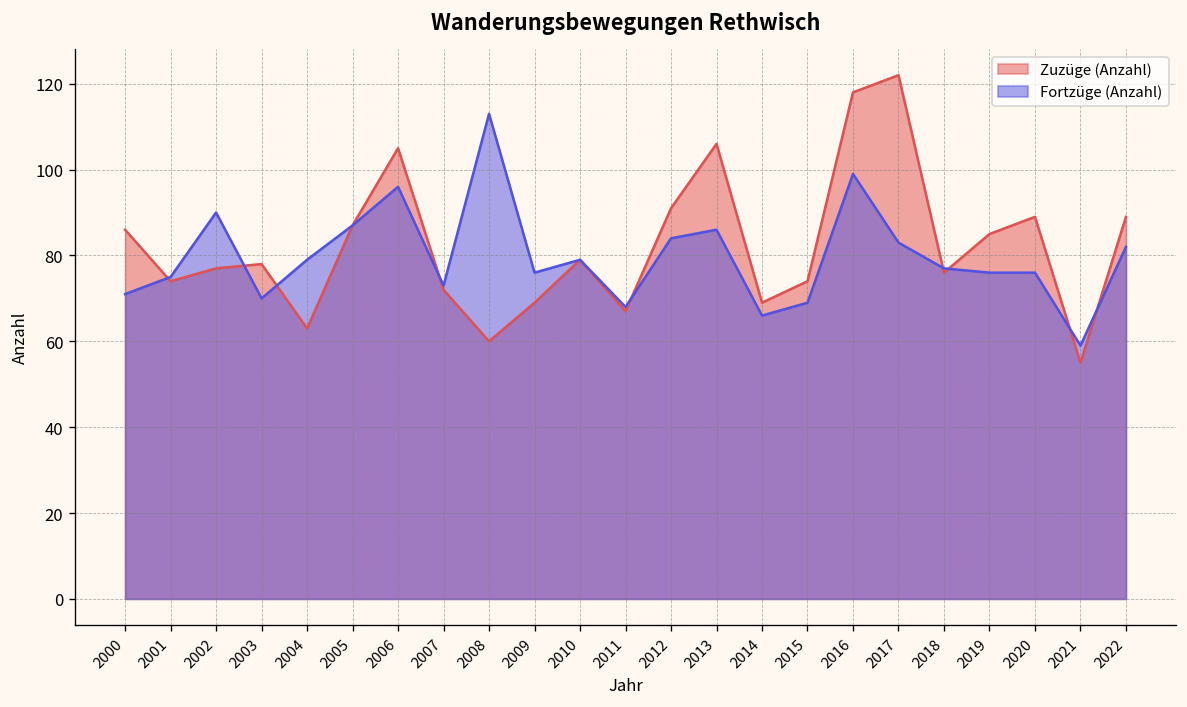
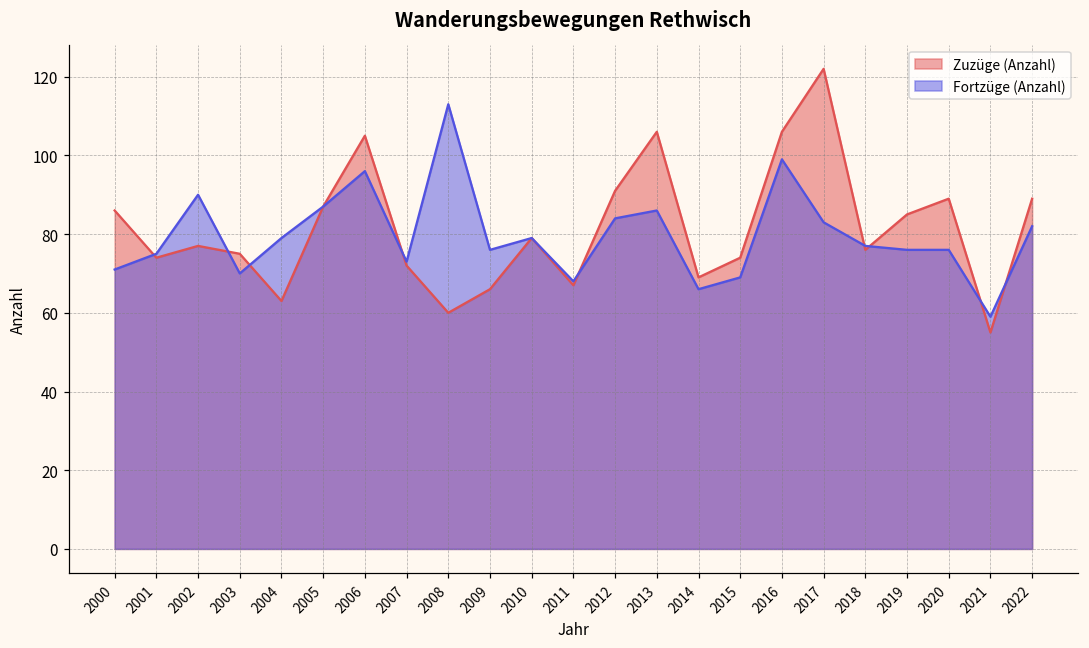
  {
    "Zuzüge (Anzahl)": {
      "2000": 86,
      "2001": 74,
      "2002": 77,
-     "2003": 78,
+     "2003": 75,
      "2004": 63,
      "2006": 105,
      "2007": 72,
      "2008": 60,
-     "2009": 69,
+     "2009": 66,
      "2011": 67,
      "2012": 91,
      "2013": 106,
      "2014": 69,
      "2015": 74,
-     "2016": 118,
+     "2016": 106,
      "2017": 122,
      "2018": 76,
      "2019": 85,
      "2020": 89,
      "2021": 55,
      "2022": 89
    },
    "Fortzüge (Anzahl)": {
      "2000": 71,
      "2001": 75,
      "2002": 90,
      "2003": 70,
      "2004": 79,
      "2006": 96,
      "2007": 73,
      "2008": 113,
      "2009": 76,
      "2011": 68,
      "2012": 84,
      "2013": 86,
      "2014": 66,
      "2015": 69,
      "2016": 99,
      "2017": 83,
      "2018": 77,
      "2019": 76,
      "2020": 76,
      "2021": 59,
      "2022": 82
    }
  }
